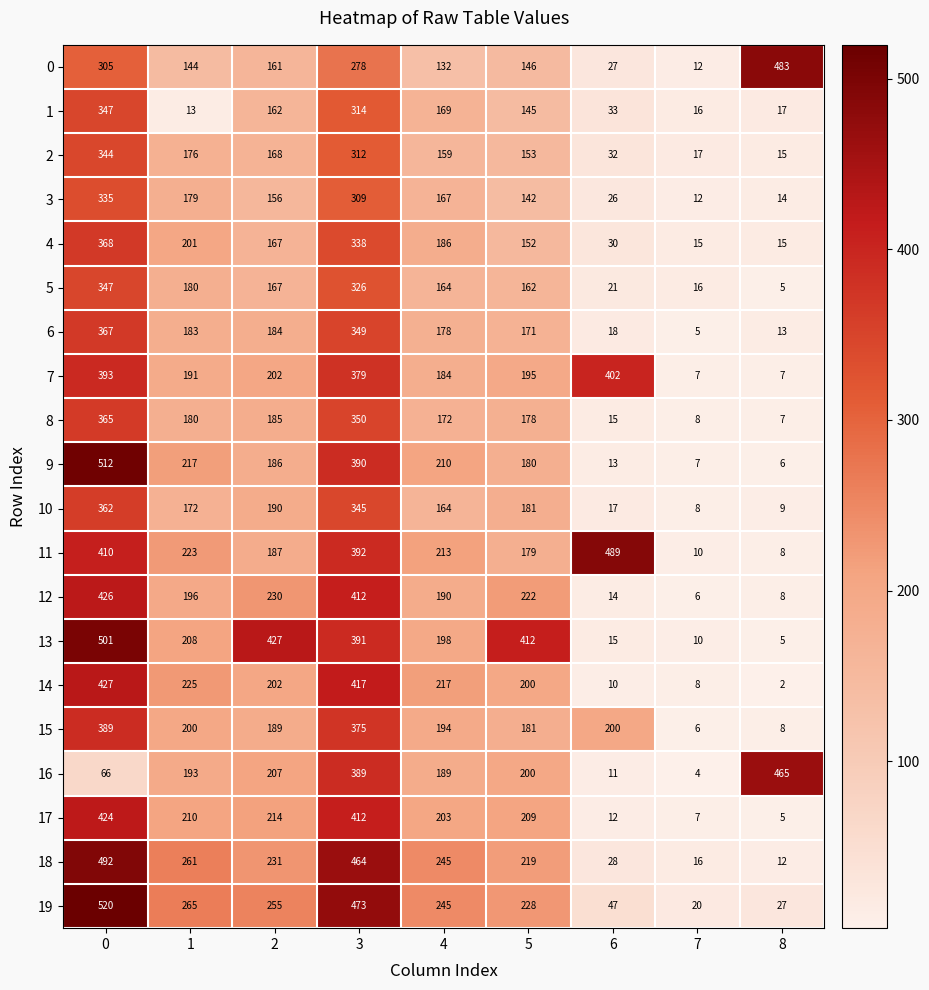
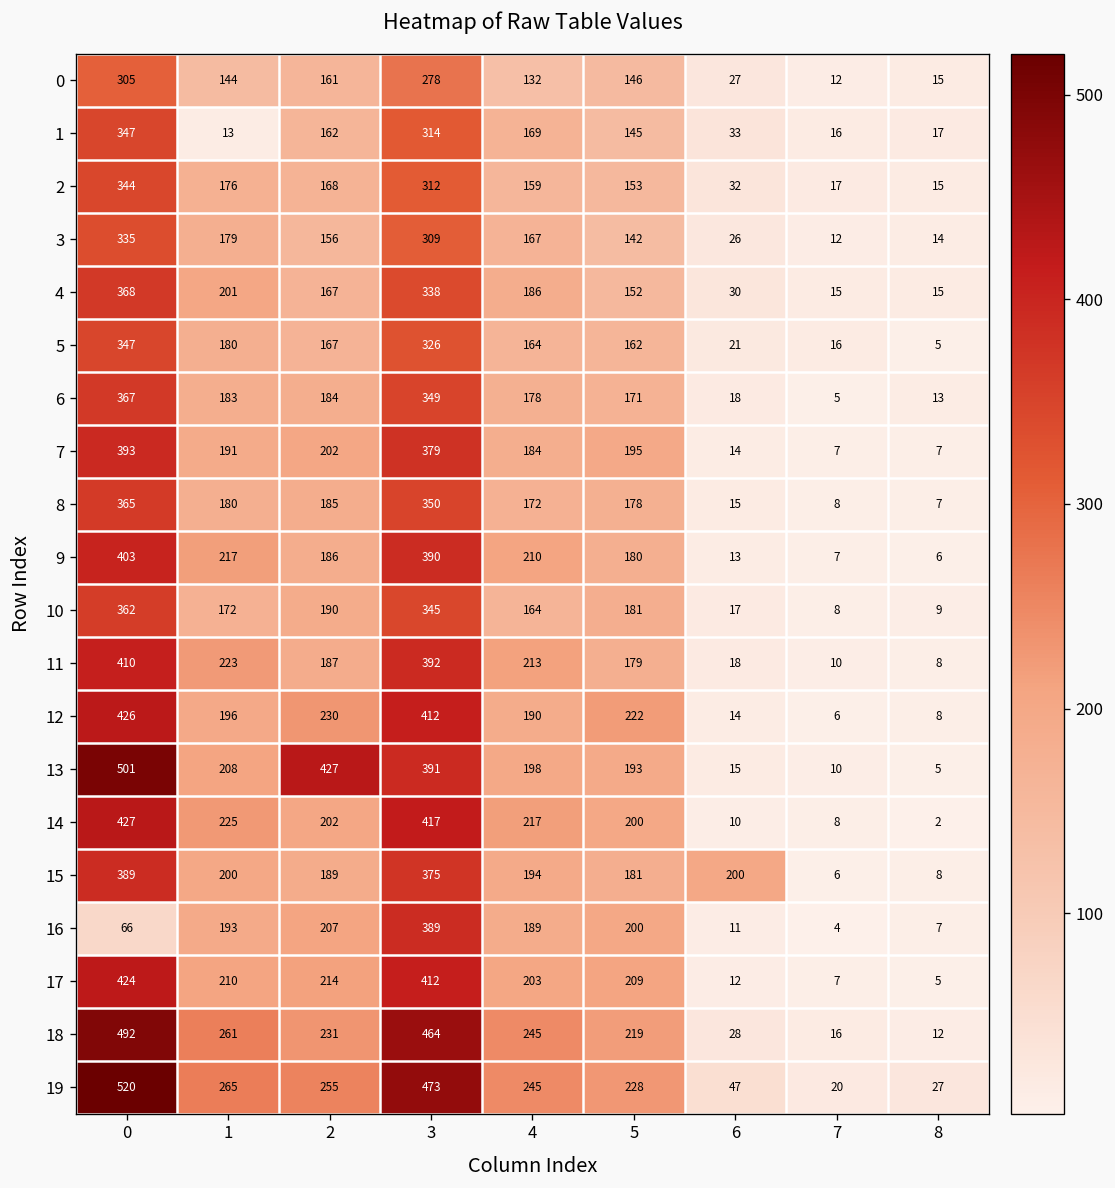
  {
    "0": {
      "0": 305,
      "1": 144,
      "2": 161,
      "3": 278,
      "4": 132,
      "5": 146,
      "6": 27,
      "7": 12,
-     "8": 483
+     "8": 15
    },
    "1": {
      "0": 347,
      "1": 13,
      "2": 162,
      "3": 314,
      "4": 169,
      "5": 145,
      "6": 33,
      "7": 16,
      "8": 17
    },
    "2": {
      "0": 344,
      "1": 176,
      "2": 168,
      "3": 312,
      "4": 159,
      "5": 153,
      "6": 32,
      "7": 17,
      "8": 15
    },
    "3": {
      "0": 335,
      "1": 179,
      "2": 156,
      "3": 309,
      "4": 167,
      "5": 142,
      "6": 26,
      "7": 12,
      "8": 14
    },
    "4": {
      "0": 368,
      "1": 201,
      "2": 167,
      "3": 338,
      "4": 186,
      "5": 152,
      "6": 30,
      "7": 15,
      "8": 15
    },
    "5": {
      "0": 347,
      "1": 180,
      "2": 167,
      "3": 326,
      "4": 164,
      "5": 162,
      "6": 21,
      "7": 16,
      "8": 5
    },
    "6": {
      "0": 367,
      "1": 183,
      "2": 184,
      "3": 349,
      "4": 178,
      "5": 171,
      "6": 18,
      "7": 5,
      "8": 13
    },
    "7": {
      "0": 393,
      "1": 191,
      "2": 202,
      "3": 379,
      "4": 184,
      "5": 195,
-     "6": 402,
+     "6": 14,
      "7": 7,
      "8": 7
    },
    "8": {
      "0": 365,
      "1": 180,
      "2": 185,
      "3": 350,
      "4": 172,
      "5": 178,
      "6": 15,
      "7": 8,
      "8": 7
    },
    "9": {
-     "0": 512,
+     "0": 403,
      "1": 217,
      "2": 186,
      "3": 390,
      "4": 210,
      "5": 180,
      "6": 13,
      "7": 7,
      "8": 6
    },
    "10": {
      "0": 362,
      "1": 172,
      "2": 190,
      "3": 345,
      "4": 164,
      "5": 181,
      "6": 17,
      "7": 8,
      "8": 9
    },
    "11": {
      "0": 410,
      "1": 223,
      "2": 187,
      "3": 392,
      "4": 213,
      "5": 179,
-     "6": 489,
+     "6": 18,
      "7": 10,
      "8": 8
    },
    "12": {
      "0": 426,
      "1": 196,
      "2": 230,
      "3": 412,
      "4": 190,
      "5": 222,
      "6": 14,
      "7": 6,
      "8": 8
    },
    "13": {
      "0": 501,
      "1": 208,
      "2": 427,
      "3": 391,
      "4": 198,
-     "5": 412,
+     "5": 193,
      "6": 15,
      "7": 10,
      "8": 5
    },
    "14": {
      "0": 427,
      "1": 225,
      "2": 202,
      "3": 417,
      "4": 217,
      "5": 200,
      "6": 10,
      "7": 8,
      "8": 2
    },
    "15": {
      "0": 389,
      "1": 200,
      "2": 189,
      "3": 375,
      "4": 194,
      "5": 181,
      "6": 200,
      "7": 6,
      "8": 8
    },
    "16": {
      "0": 66,
      "1": 193,
      "2": 207,
      "3": 389,
      "4": 189,
      "5": 200,
      "6": 11,
      "7": 4,
-     "8": 465
+     "8": 7
    },
    "17": {
      "0": 424,
      "1": 210,
      "2": 214,
      "3": 412,
      "4": 203,
      "5": 209,
      "6": 12,
      "7": 7,
      "8": 5
    },
    "18": {
      "0": 492,
      "1": 261,
      "2": 231,
      "3": 464,
      "4": 245,
      "5": 219,
      "6": 28,
      "7": 16,
      "8": 12
    },
    "19": {
      "0": 520,
      "1": 265,
      "2": 255,
      "3": 473,
      "4": 245,
      "5": 228,
      "6": 47,
      "7": 20,
      "8": 27
    }
  }
